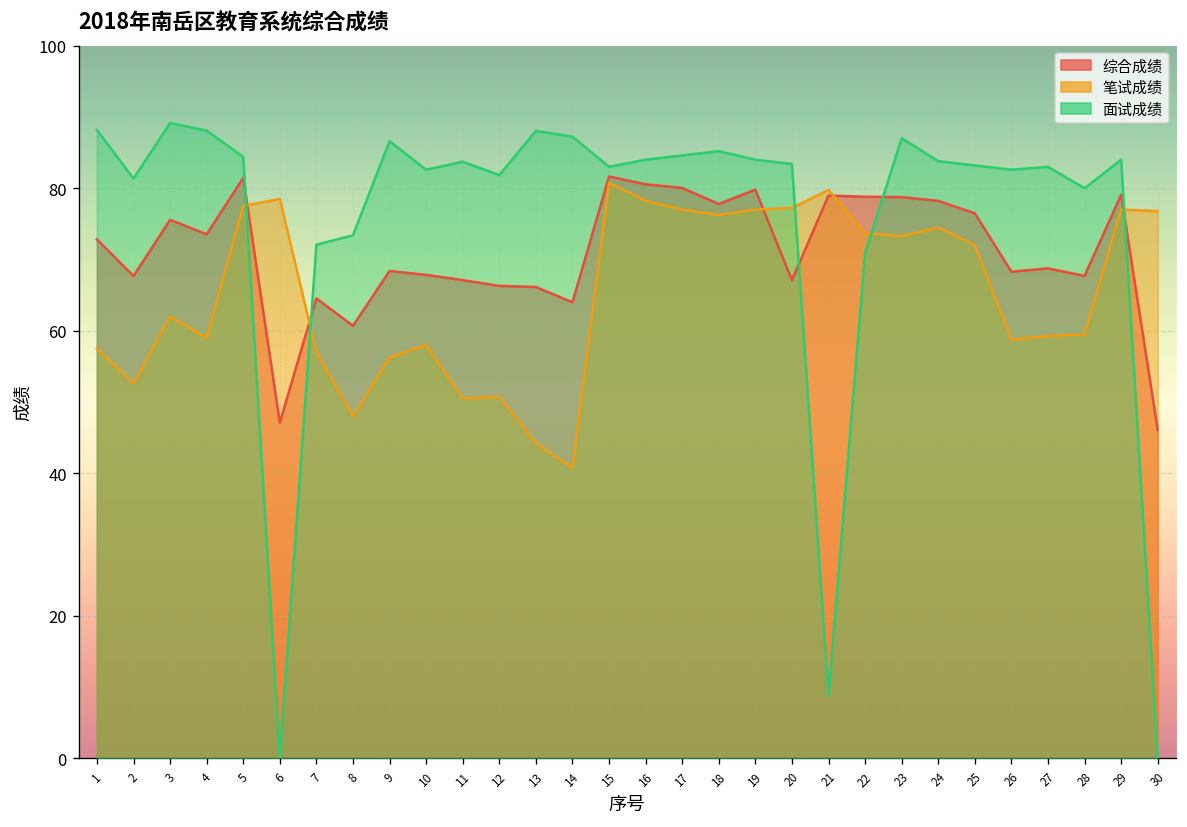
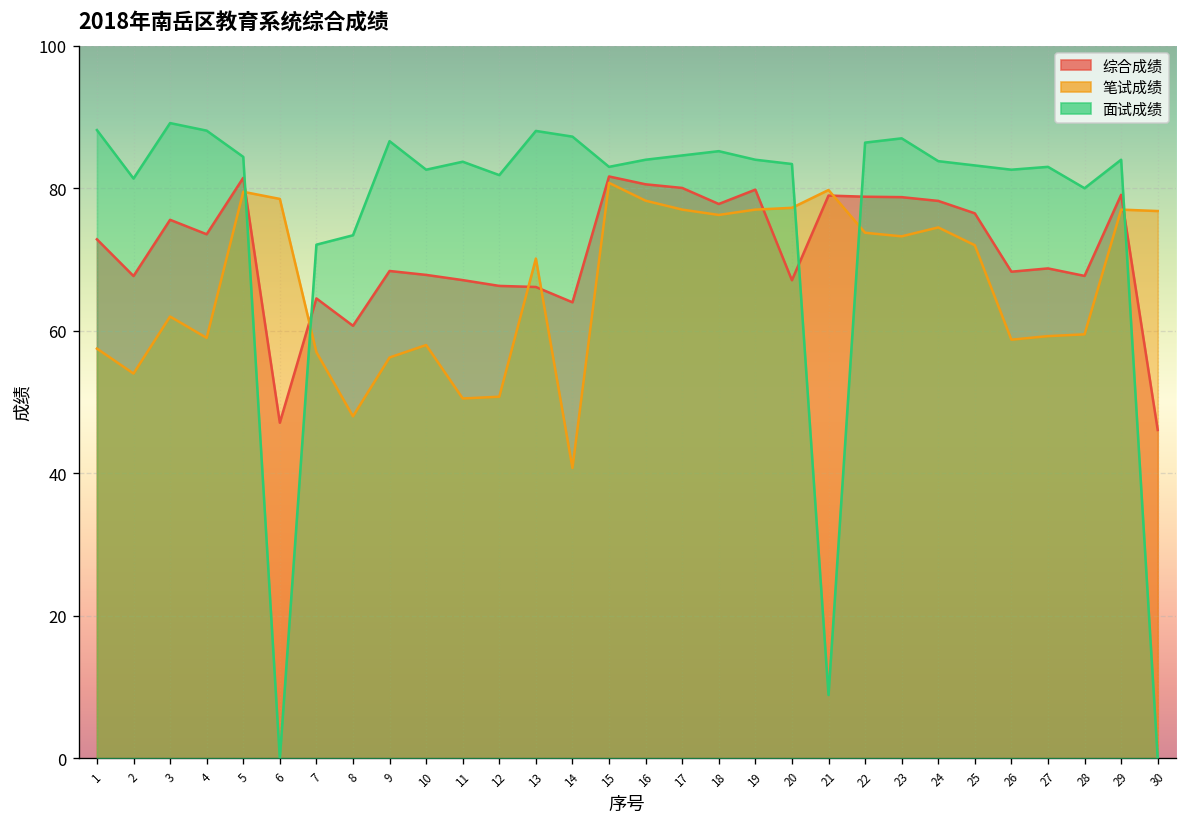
  {
    "综合成绩": {
      "1": 73,
      "2": 68,
      "3": 76,
      "4": 74,
      "5": 81,
      "6": 47,
      "7": 65,
      "8": 61,
      "9": 68,
      "10": 68,
      "11": 67,
      "12": 66,
      "13": 66,
      "14": 64,
      "15": 82,
      "16": 81,
      "17": 80,
      "18": 78,
      "19": 80,
      "20": 67,
      "21": 79,
      "22": 79,
      "23": 79,
      "24": 78,
      "25": 76,
      "26": 68,
      "27": 69,
      "28": 68,
      "29": 79,
      "30": 46
    },
    "笔试成绩": {
      "1": 58,
-     "2": 53,
+     "2": 54,
      "3": 62,
      "4": 59,
-     "5": 78,
+     "5": 80,
      "6": 79,
      "7": 57,
      "8": 48,
      "9": 56,
      "10": 58,
      "11": 51,
      "12": 51,
-     "13": 44,
+     "13": 70,
      "14": 41,
      "15": 81,
      "16": 78,
      "17": 77,
      "18": 76,
      "19": 77,
      "20": 77,
      "21": 80,
      "22": 74,
      "23": 73,
      "24": 75,
      "25": 72,
      "26": 59,
      "27": 59,
      "28": 60,
      "29": 77,
      "30": 77
    },
    "面试成绩": {
      "1": 88,
      "2": 81,
      "3": 89,
      "4": 88,
      "5": 84,
      "6": 0,
      "7": 72,
      "8": 73,
      "9": 87,
      "10": 83,
      "11": 84,
      "12": 82,
      "13": 88,
      "14": 87,
      "15": 83,
      "16": 84,
      "17": 85,
      "18": 85,
      "19": 84,
      "20": 83,
      "21": 9,
-     "22": 71,
+     "22": 86,
      "23": 87,
      "24": 84,
      "25": 83,
      "26": 83,
      "27": 83,
      "28": 80,
      "29": 84,
      "30": 0
    }
  }
